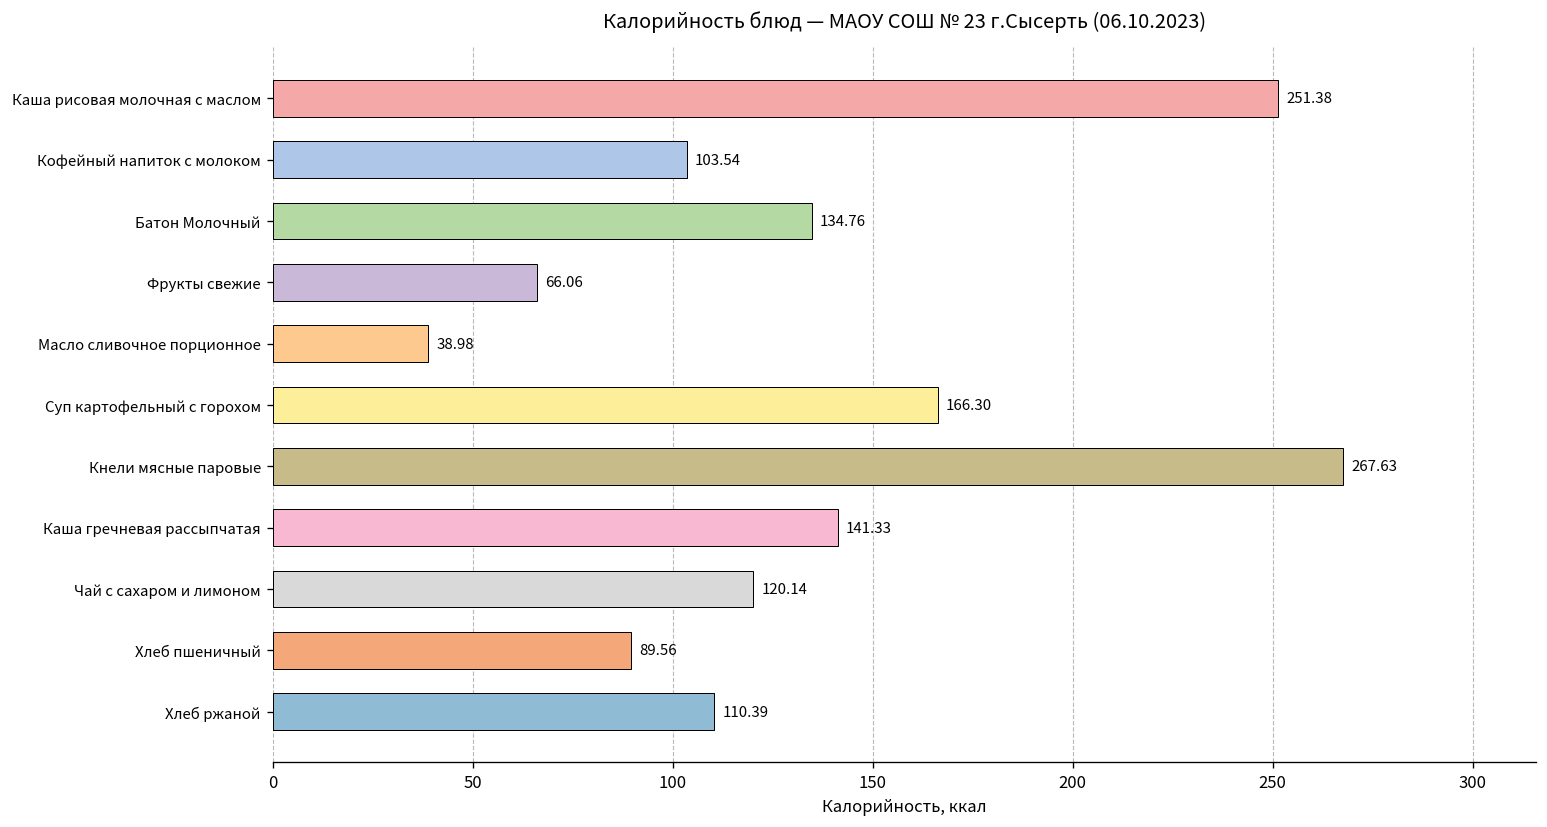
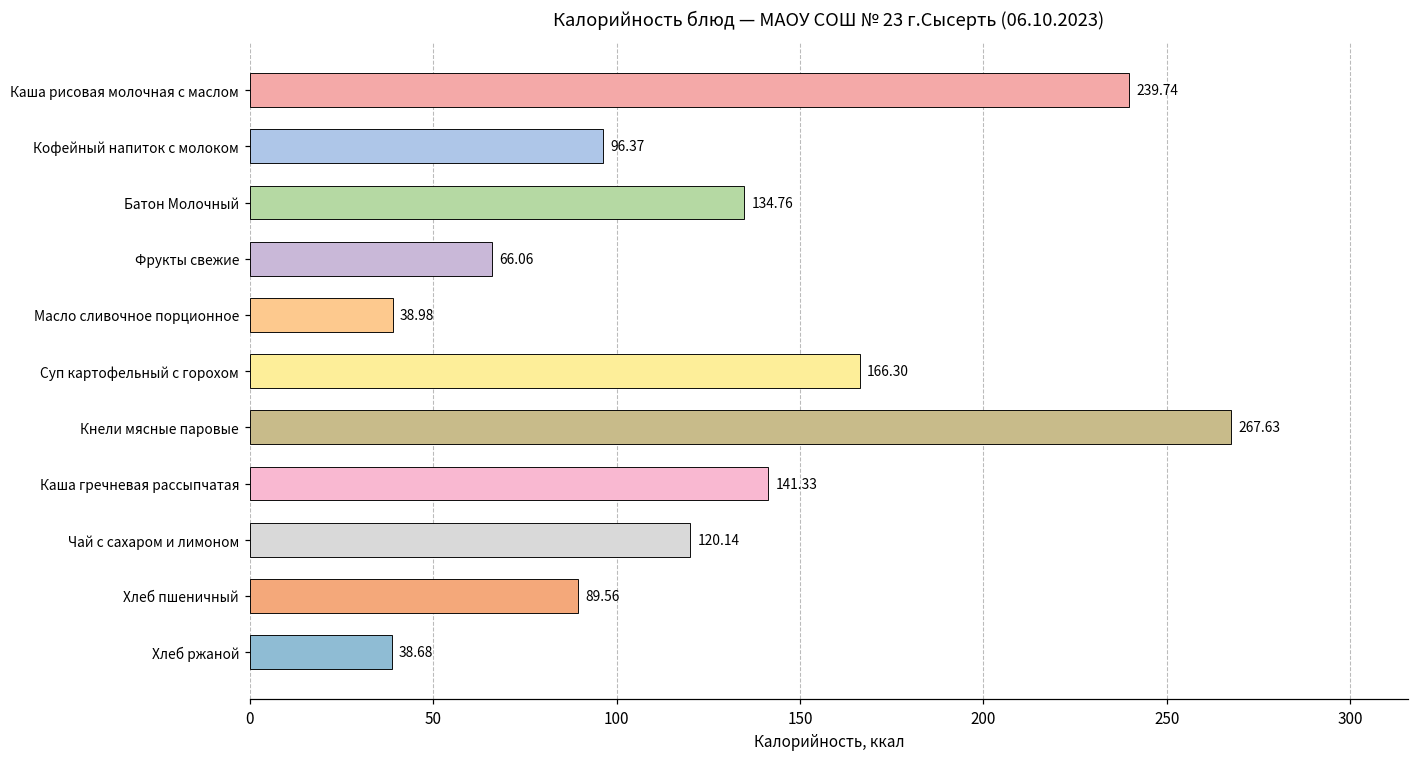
  {
-   "Каша рисовая молочная с маслом": 251.38,
-   "Кофейный напиток с молоком": 103.54,
+   "Каша рисовая молочная с маслом": 239.74,
+   "Кофейный напиток с молоком": 96.37,
    "Батон Молочный": 134.76,
    "Фрукты свежие": 66.06,
    "Масло сливочное порционное": 38.98,
    "Суп картофельный с горохом": 166.30,
    "Кнели мясные паровые": 267.63,
    "Каша гречневая рассыпчатая": 141.33,
    "Чай с сахаром и лимоном": 120.14,
    "Хлеб пшеничный": 89.56,
-   "Хлеб ржаной": 110.39
+   "Хлеб ржаной": 38.68
  }
